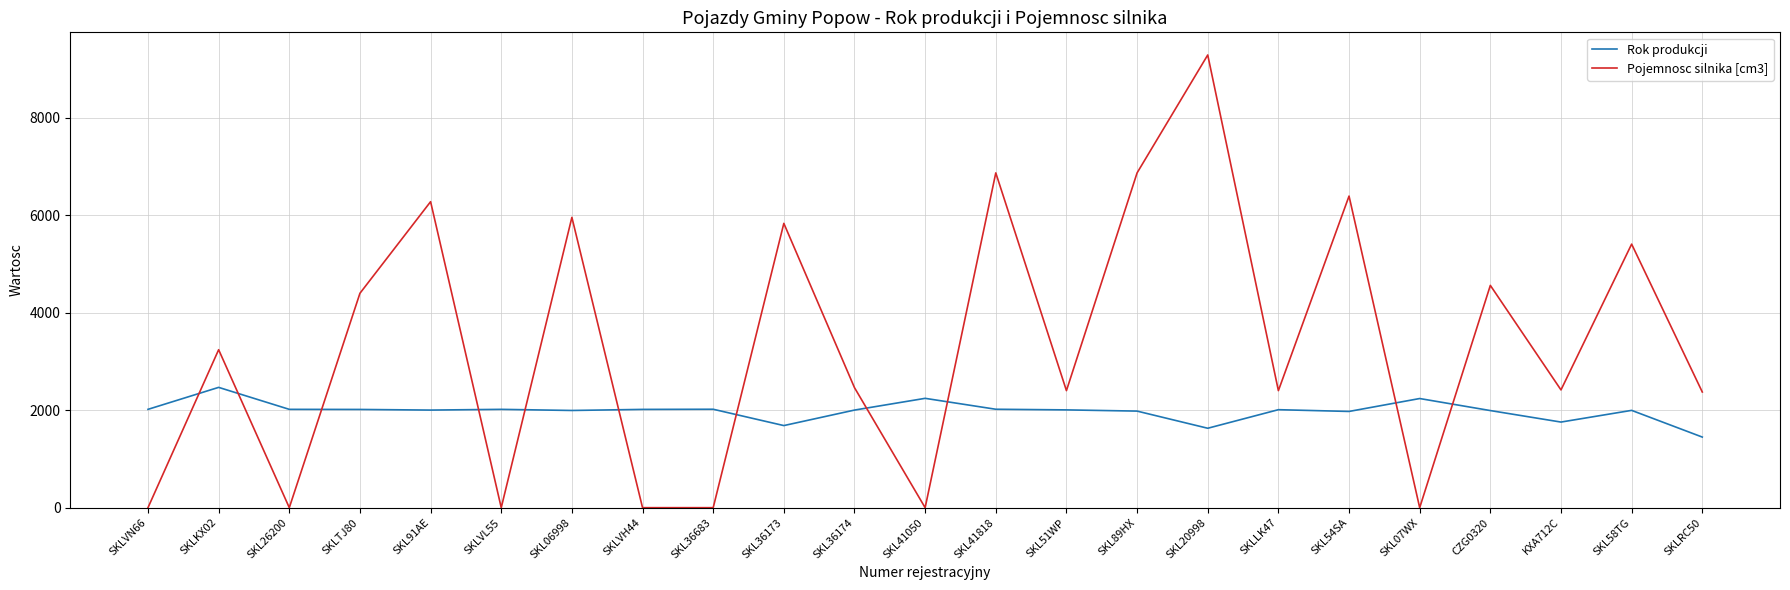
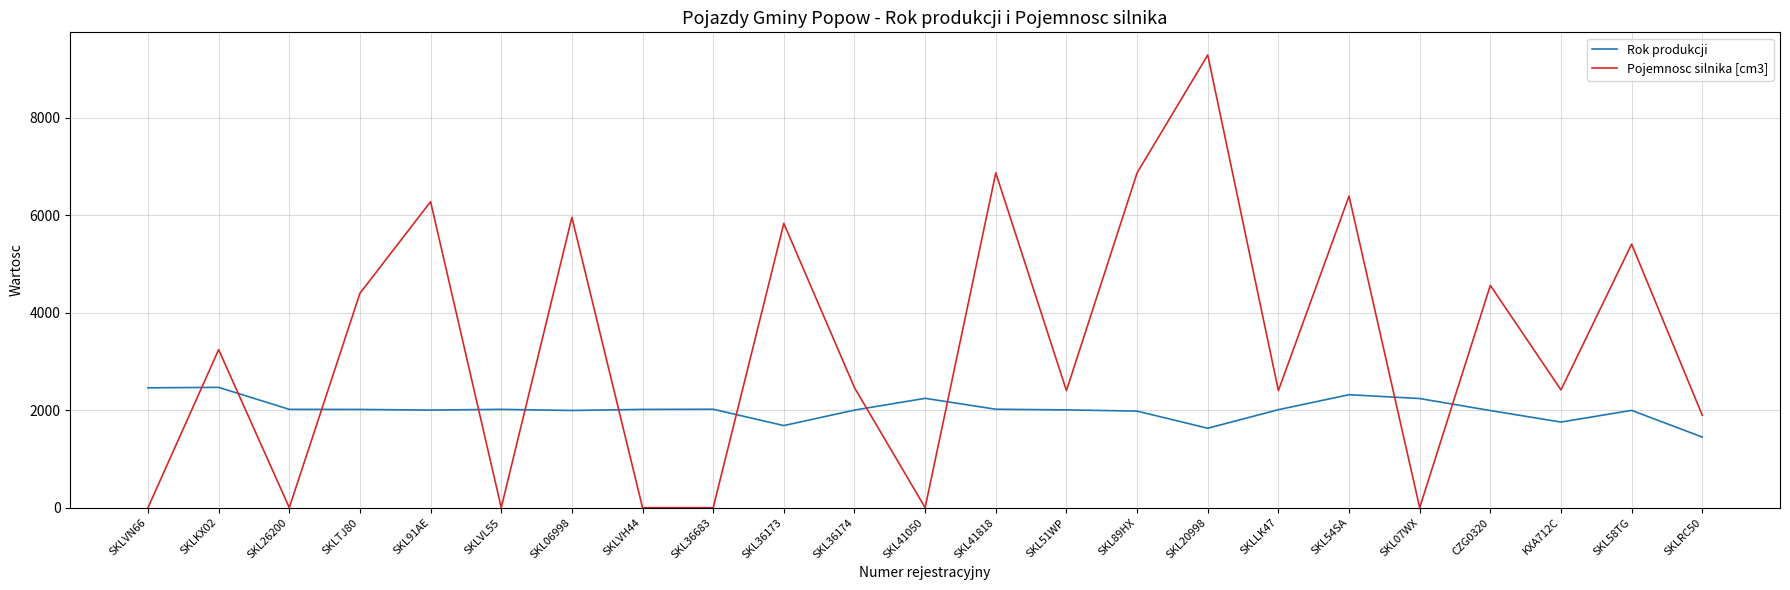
  {
    "Rok produkcji": {
-     "SKLVN66": 2000,
+     "SKLVN66": 2500,
      "SKLKX02": 2500,
      "SKL26200": 2000,
      "SKLTJ80": 2000,
      "SKL91AE": 2000,
      "SKLVL55": 2000,
      "SKL06998": 2000,
      "SKLVH44": 2000,
      "SKL36683": 2000,
      "SKL36173": 1700,
      "SKL36174": 2000,
      "SKL41050": 2200,
      "SKL41818": 2000,
      "SKL51WP": 2000,
      "SKL89HX": 2000,
      "SKL20998": 1600,
      "SKLLK47": 2000,
-     "SKL54SA": 2000,
+     "SKL54SA": 2300,
      "SKL07WX": 2200,
      "CZG0320": 2000,
      "KXA712C": 1800,
      "SKL58TG": 2000,
      "SKLRC50": 1400
    },
    "Pojemnosc silnika [cm3]": {
      "SKLVN66": 0,
      "SKLKX02": 3200,
      "SKL26200": 0,
      "SKLTJ80": 4400,
      "SKL91AE": 6300,
      "SKLVL55": 0,
      "SKL06998": 6000,
      "SKLVH44": 0,
      "SKL36683": 0,
      "SKL36173": 5800,
      "SKL36174": 2500,
      "SKL41050": 0,
      "SKL41818": 6900,
      "SKL51WP": 2400,
      "SKL89HX": 6900,
      "SKL20998": 9300,
      "SKLLK47": 2400,
      "SKL54SA": 6400,
      "SKL07WX": 0,
      "CZG0320": 4600,
      "KXA712C": 2400,
      "SKL58TG": 5400,
-     "SKLRC50": 2400
+     "SKLRC50": 1900
    }
  }
